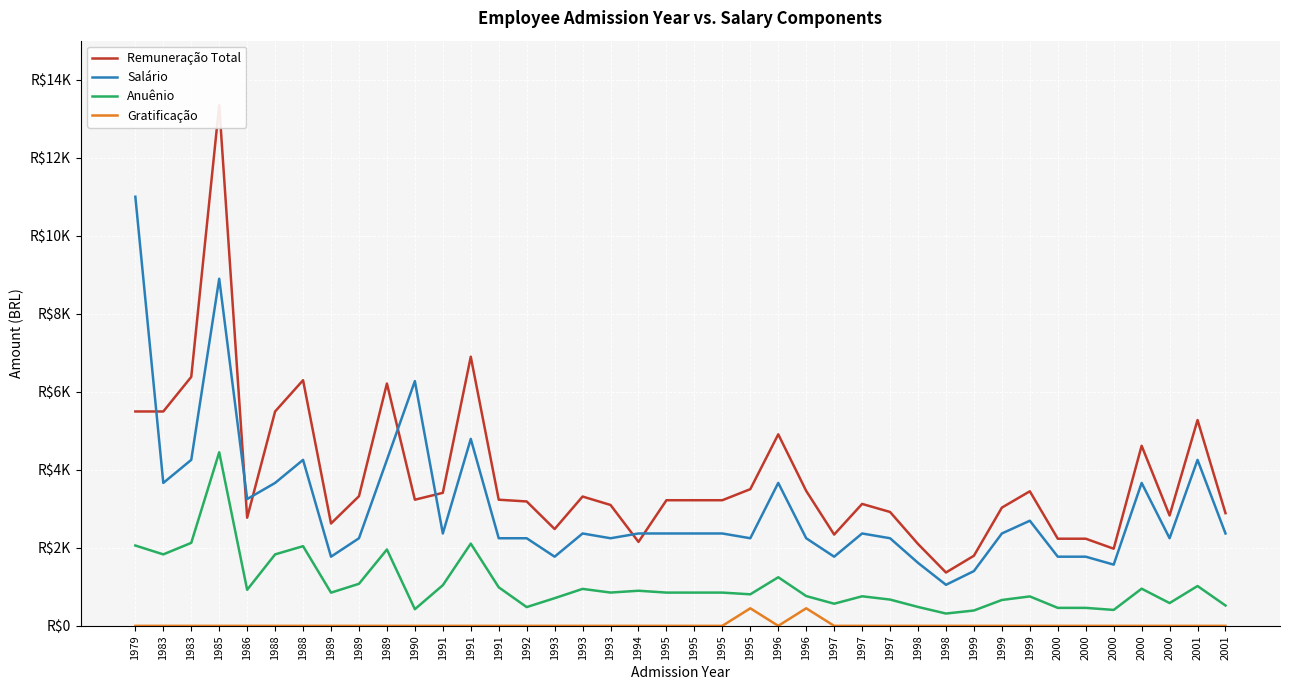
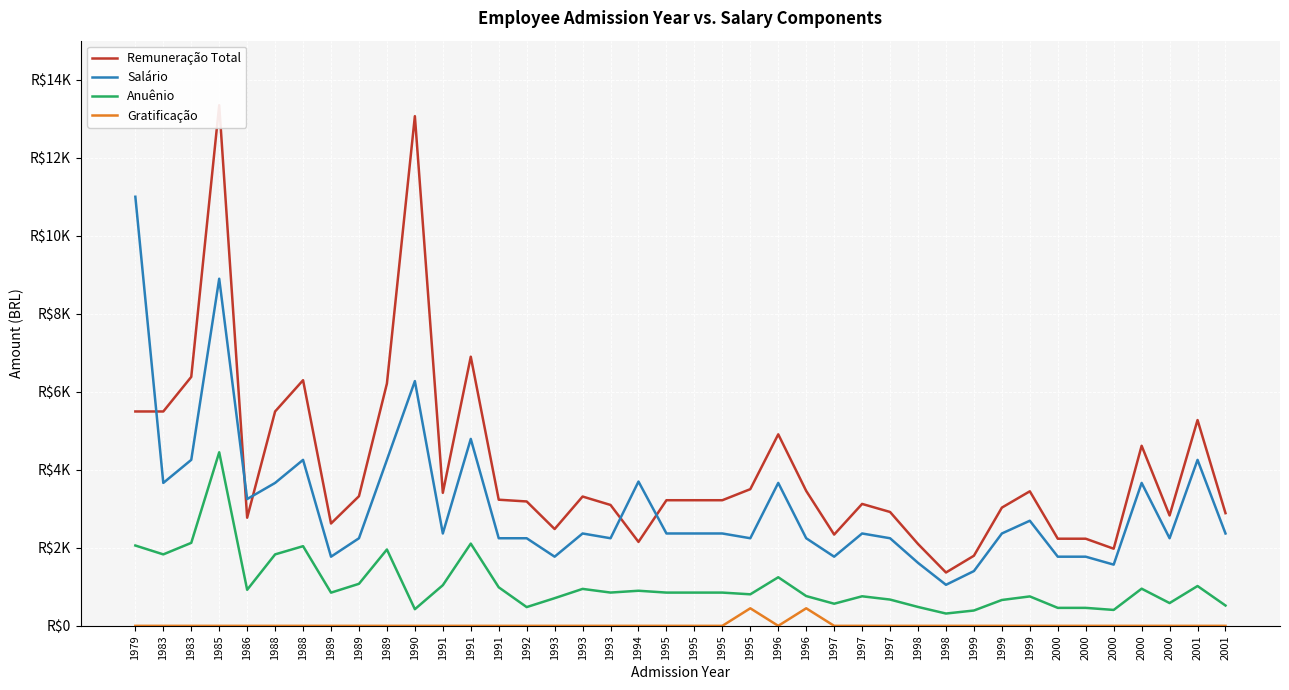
  {
    "Remuneração Total": {
      "1979": "R$5500",
      "1986": "R$2800",
-     "1990": "R$3200",
+     "1990": "R$13100",
      "1992": "R$3200",
      "1994": "R$2200"
    },
    "Salário": {
      "1979": "R$11000",
      "1985": "R$8900",
      "1986": "R$3200",
      "1990": "R$6300",
      "1992": "R$2200",
-     "1994": "R$2400"
+     "1994": "R$3700"
    },
    "Anuênio": {
      "1979": "R$2100",
      "1985": "R$4400",
      "1986": "R$900",
      "1990": "R$400",
      "1992": "R$500",
      "1994": "R$900"
    },
    "Gratificação": {
      "1979": "R$0",
      "1985": "R$0",
      "1986": "R$0",
      "1990": "R$0",
      "1992": "R$0",
      "1994": "R$0"
    }
  }
